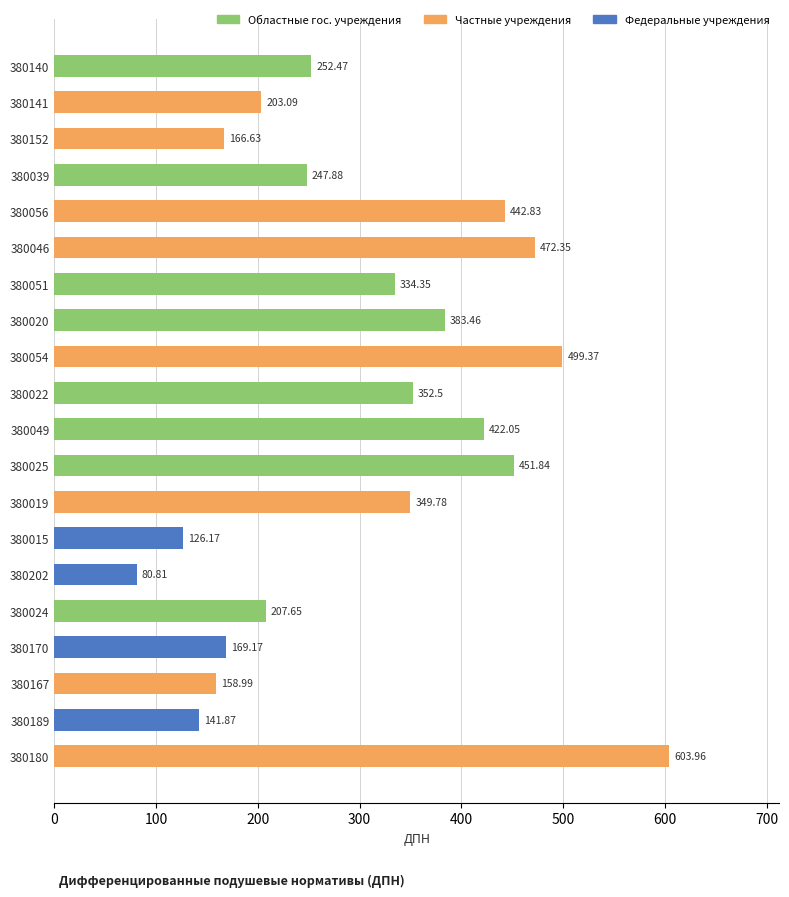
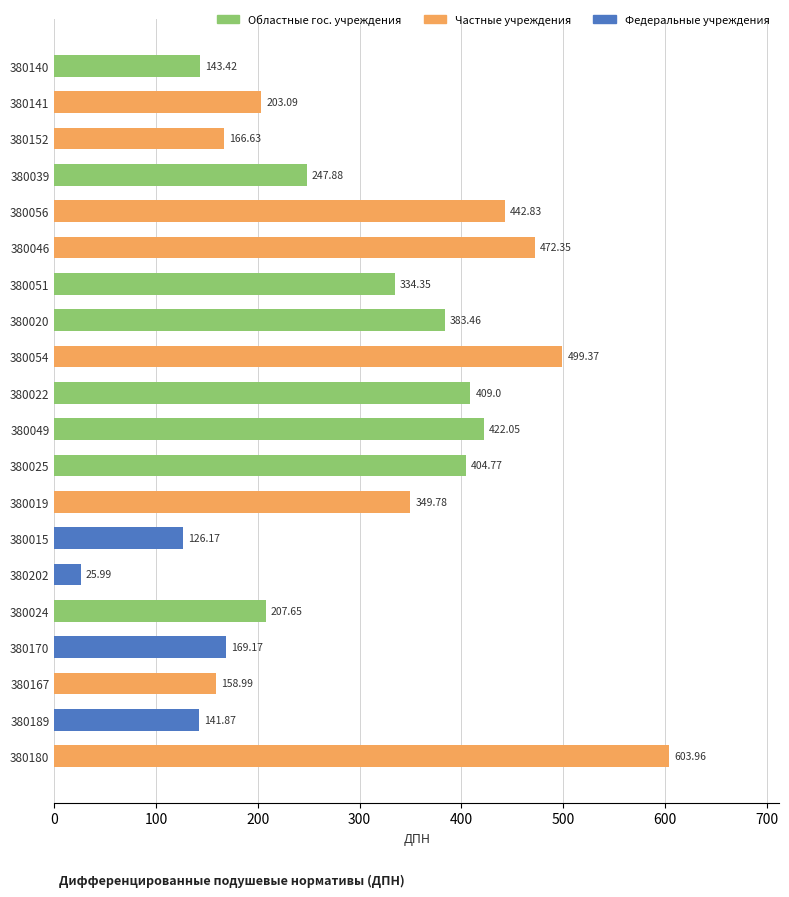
  {
-   "380140": 252.47,
+   "380140": 143.42,
    "380141": 203.09,
    "380152": 166.63,
    "380039": 247.88,
    "380056": 442.83,
    "380046": 472.35,
    "380051": 334.35,
    "380020": 383.46,
    "380054": 499.37,
-   "380022": 352.5,
+   "380022": 409.0,
    "380049": 422.05,
-   "380025": 451.84,
+   "380025": 404.77,
    "380019": 349.78,
    "380015": 126.17,
-   "380202": 80.81,
+   "380202": 25.99,
    "380024": 207.65,
    "380170": 169.17,
    "380167": 158.99,
    "380189": 141.87,
    "380180": 603.96
  }
